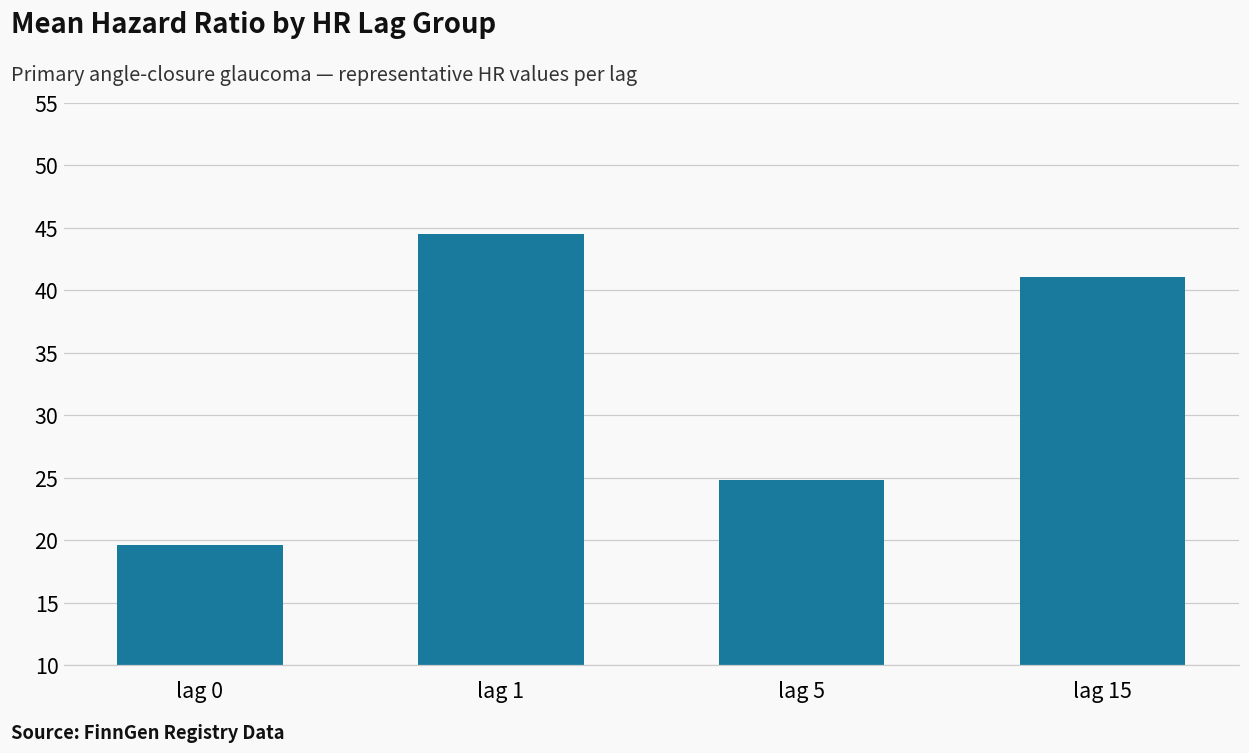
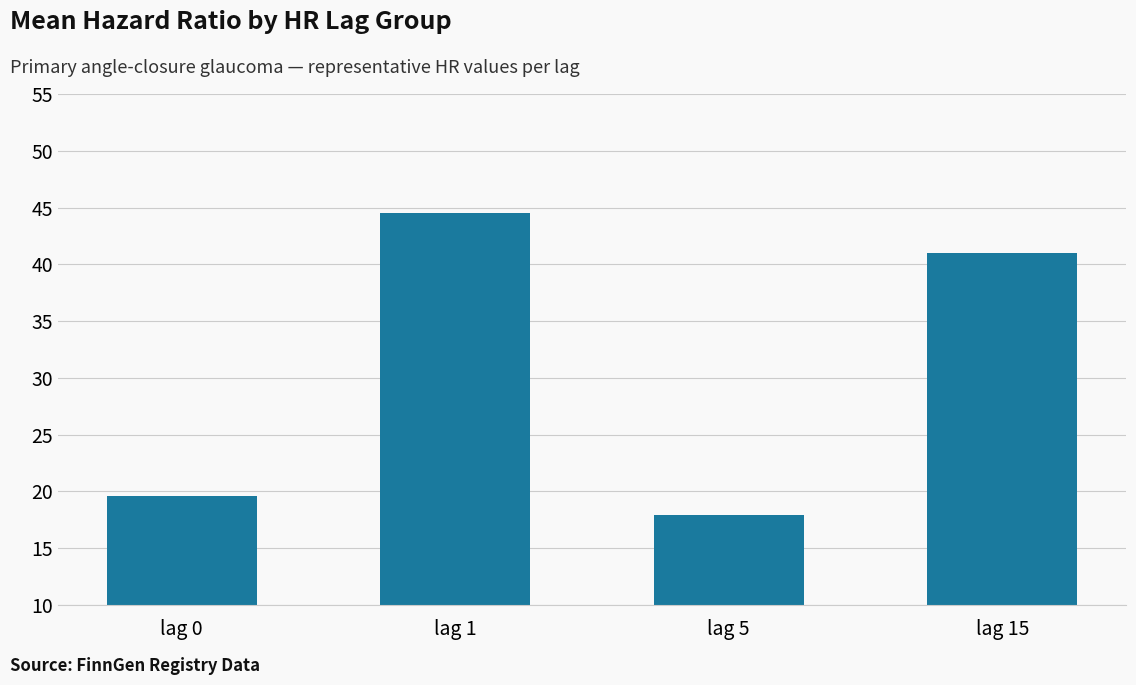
  {
    "lag 0": 19.6,
    "lag 1": 44.5,
-   "lag 5": 24.8,
+   "lag 5": 17.9,
    "lag 15": 41.0
  }
